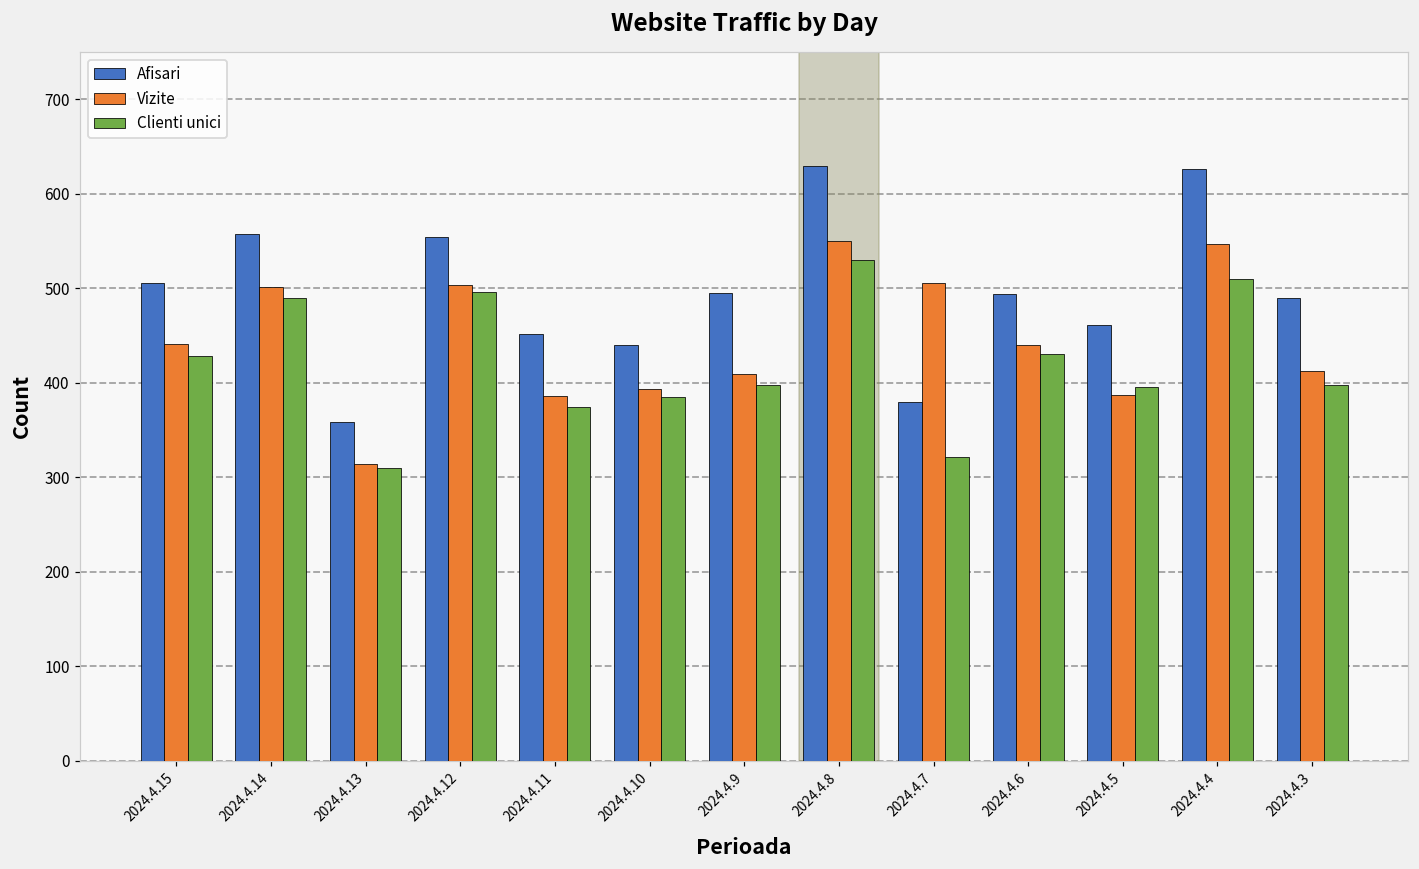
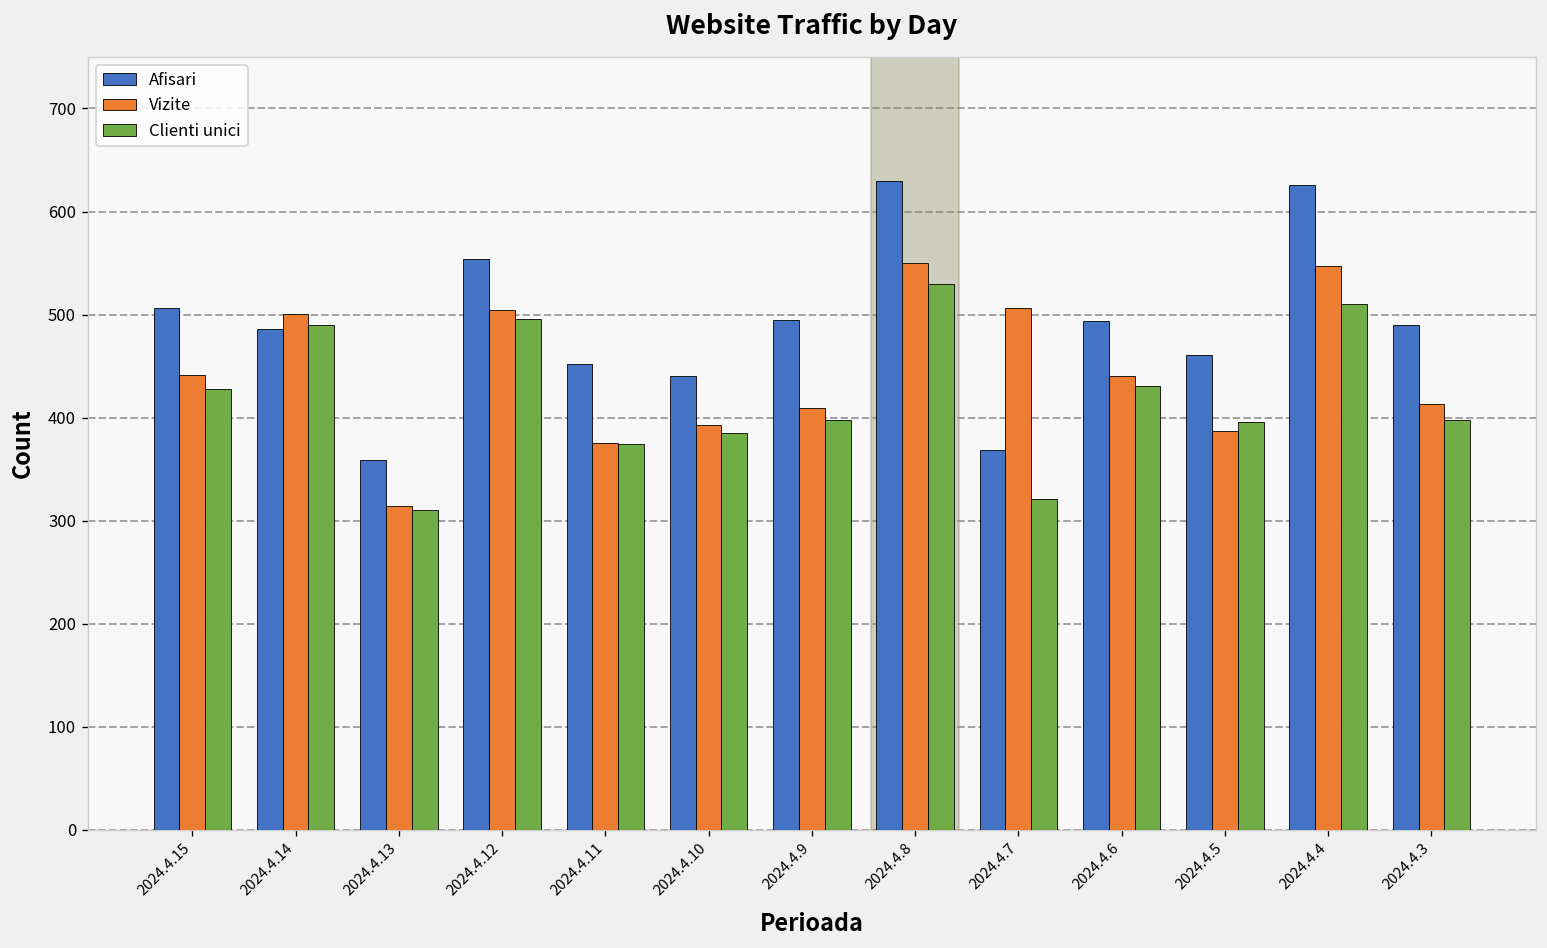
  {
    "Afisari": {
      "2024.4.15": 510,
-     "2024.4.14": 560,
+     "2024.4.14": 490,
      "2024.4.13": 360,
      "2024.4.12": 550,
      "2024.4.11": 450,
      "2024.4.10": 440,
      "2024.4.9": 500,
      "2024.4.8": 630,
-     "2024.4.7": 380,
+     "2024.4.7": 370,
      "2024.4.6": 490,
      "2024.4.5": 460,
      "2024.4.4": 630,
      "2024.4.3": 490
    },
    "Vizite": {
      "2024.4.15": 440,
      "2024.4.14": 500,
      "2024.4.13": 310,
      "2024.4.12": 500,
-     "2024.4.11": 390,
+     "2024.4.11": 380,
      "2024.4.10": 390,
      "2024.4.9": 410,
      "2024.4.8": 550,
      "2024.4.7": 510,
      "2024.4.6": 440,
      "2024.4.5": 390,
      "2024.4.4": 550,
      "2024.4.3": 410
    },
    "Clienti unici": {
      "2024.4.15": 430,
      "2024.4.14": 490,
      "2024.4.13": 310,
      "2024.4.12": 500,
      "2024.4.11": 370,
      "2024.4.10": 390,
      "2024.4.9": 400,
      "2024.4.8": 530,
      "2024.4.7": 320,
      "2024.4.6": 430,
      "2024.4.5": 400,
      "2024.4.4": 510,
      "2024.4.3": 400
    }
  }
